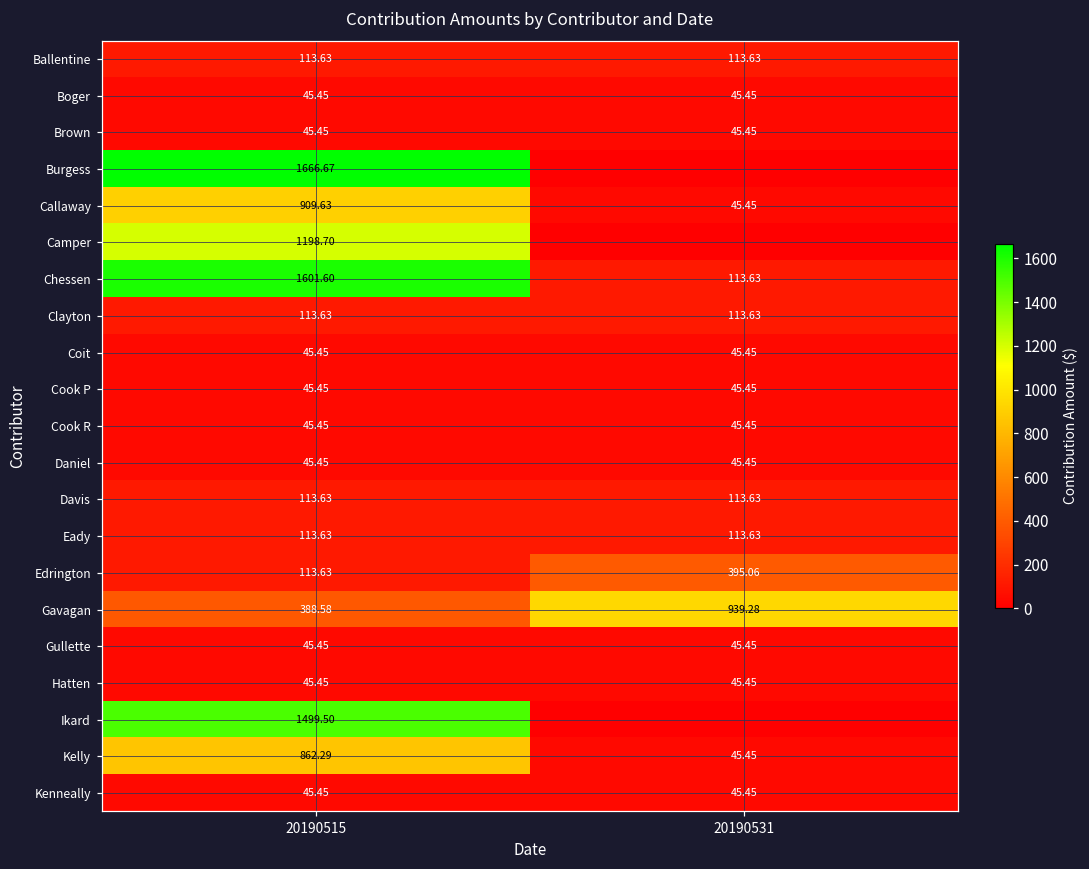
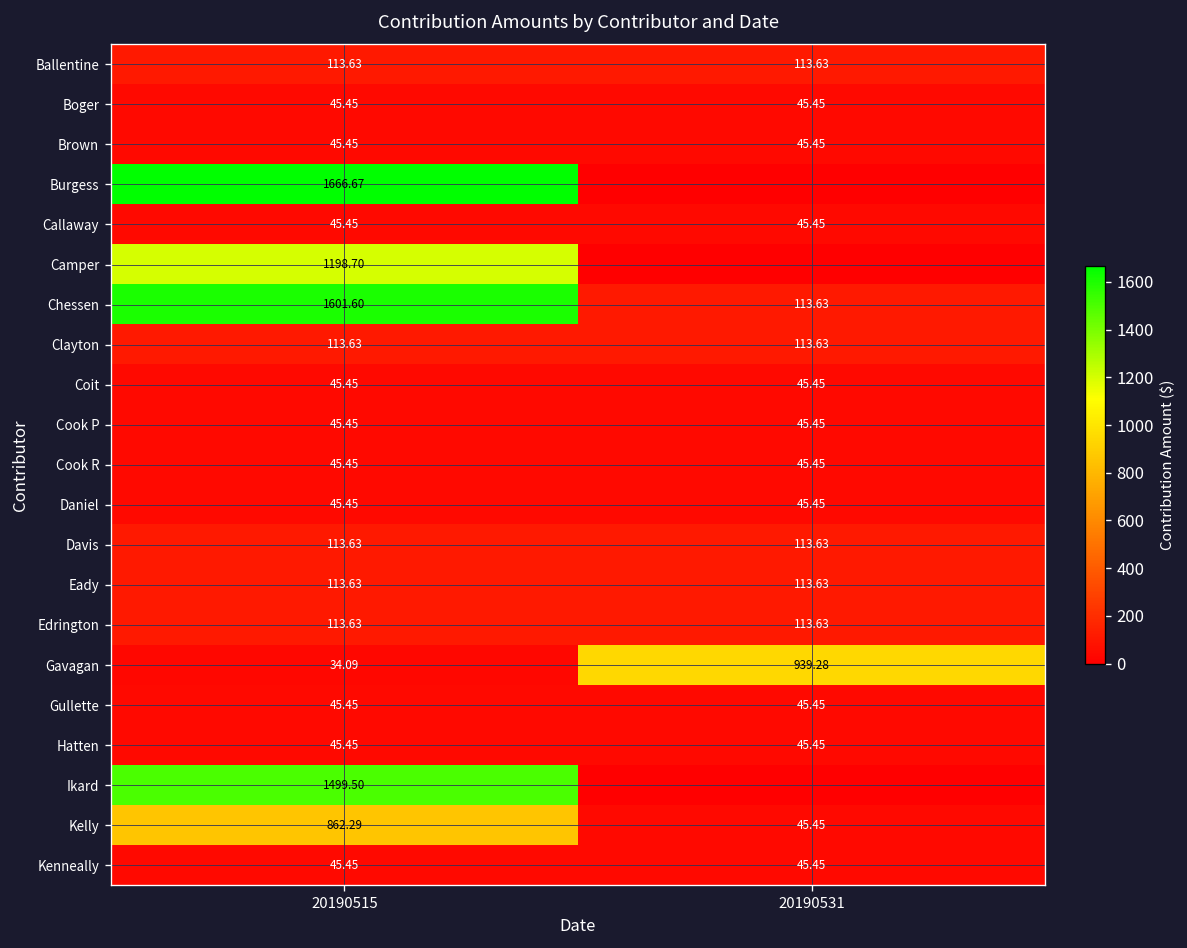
  {
    "Ballentine": {
      "20190515": 113.63,
      "20190531": 113.63
    },
    "Boger": {
      "20190515": 45.45,
      "20190531": 45.45
    },
    "Brown": {
      "20190515": 45.45,
      "20190531": 45.45
    },
    "Burgess": {
      "20190515": 1666.67
    },
    "Callaway": {
-     "20190515": 909.63,
+     "20190515": 45.45,
      "20190531": 45.45
    },
    "Camper": {
      "20190515": 1198.70
    },
    "Chessen": {
      "20190515": 1601.60,
      "20190531": 113.63
    },
    "Clayton": {
      "20190515": 113.63,
      "20190531": 113.63
    },
    "Coit": {
      "20190515": 45.45,
      "20190531": 45.45
    },
    "Cook P": {
      "20190515": 45.45,
      "20190531": 45.45
    },
    "Cook R": {
      "20190515": 45.45,
      "20190531": 45.45
    },
    "Daniel": {
      "20190515": 45.45,
      "20190531": 45.45
    },
    "Davis": {
      "20190515": 113.63,
      "20190531": 113.63
    },
    "Eady": {
      "20190515": 113.63,
      "20190531": 113.63
    },
    "Edrington": {
      "20190515": 113.63,
-     "20190531": 395.06
+     "20190531": 113.63
    },
    "Gavagan": {
-     "20190515": 388.58,
+     "20190515": 34.09,
      "20190531": 939.28
    },
    "Gullette": {
      "20190515": 45.45,
      "20190531": 45.45
    },
    "Hatten": {
      "20190515": 45.45,
      "20190531": 45.45
    },
    "Ikard": {
      "20190515": 1499.50
    },
    "Kelly": {
      "20190515": 862.29,
      "20190531": 45.45
    },
    "Kenneally": {
      "20190515": 45.45,
      "20190531": 45.45
    }
  }
